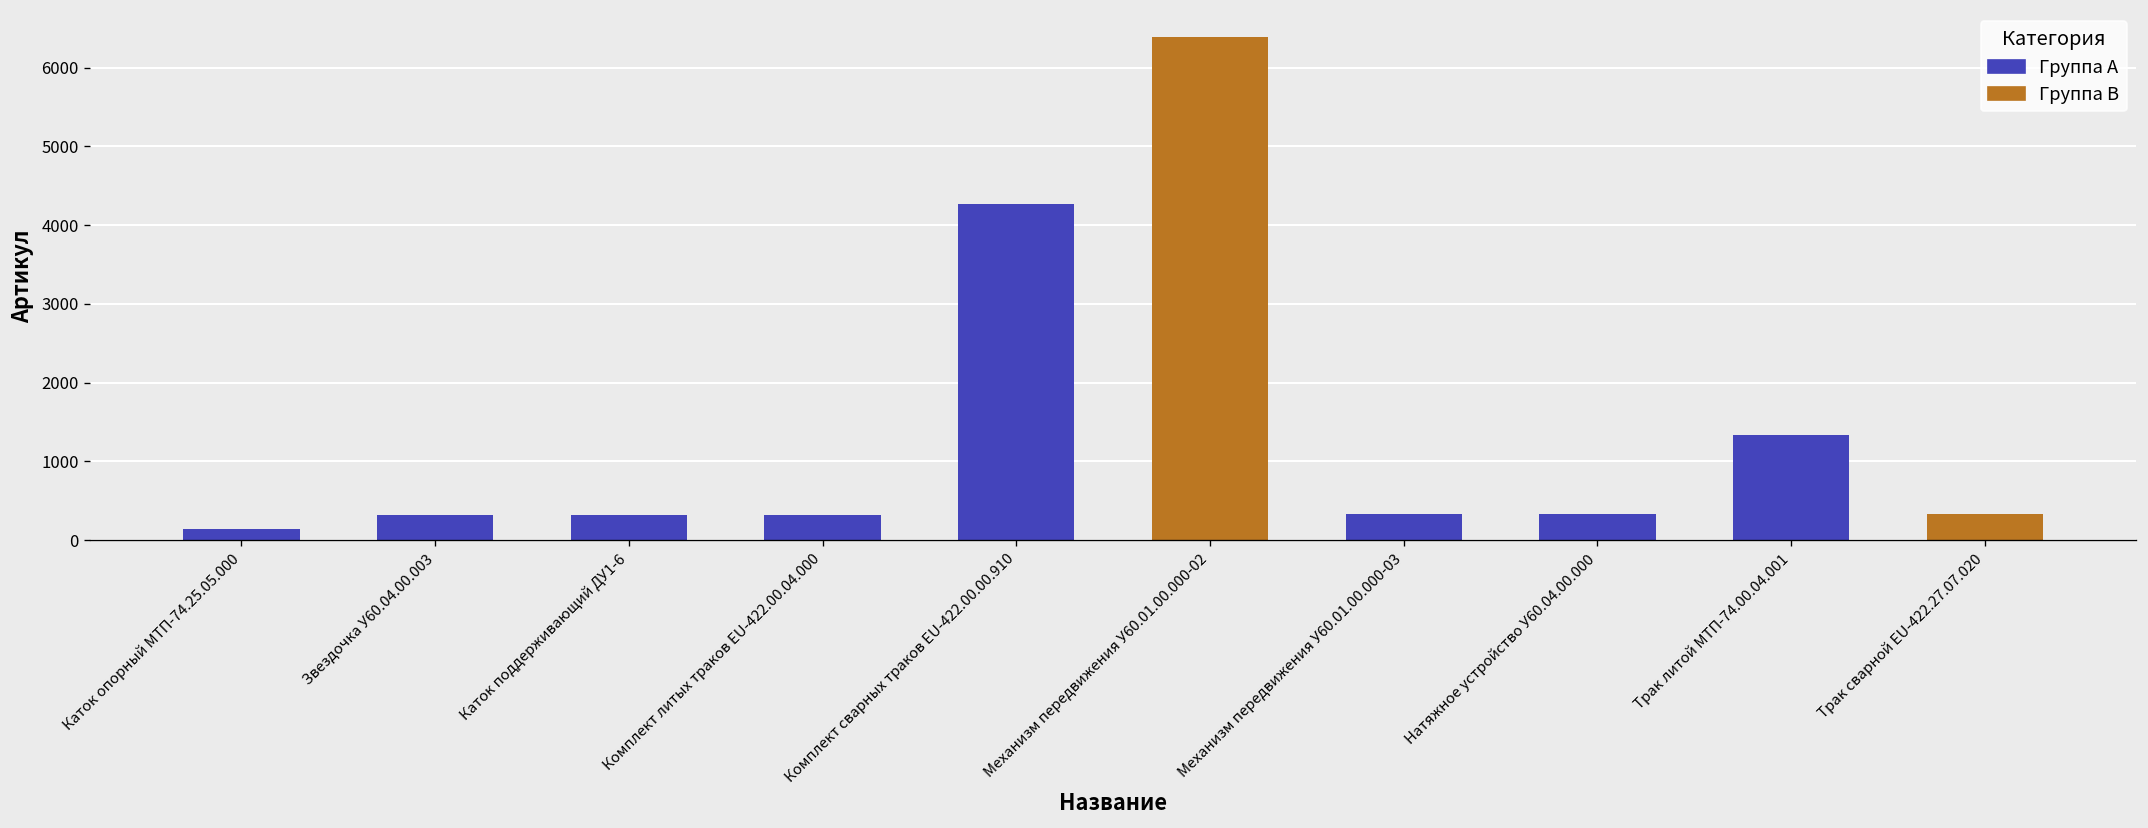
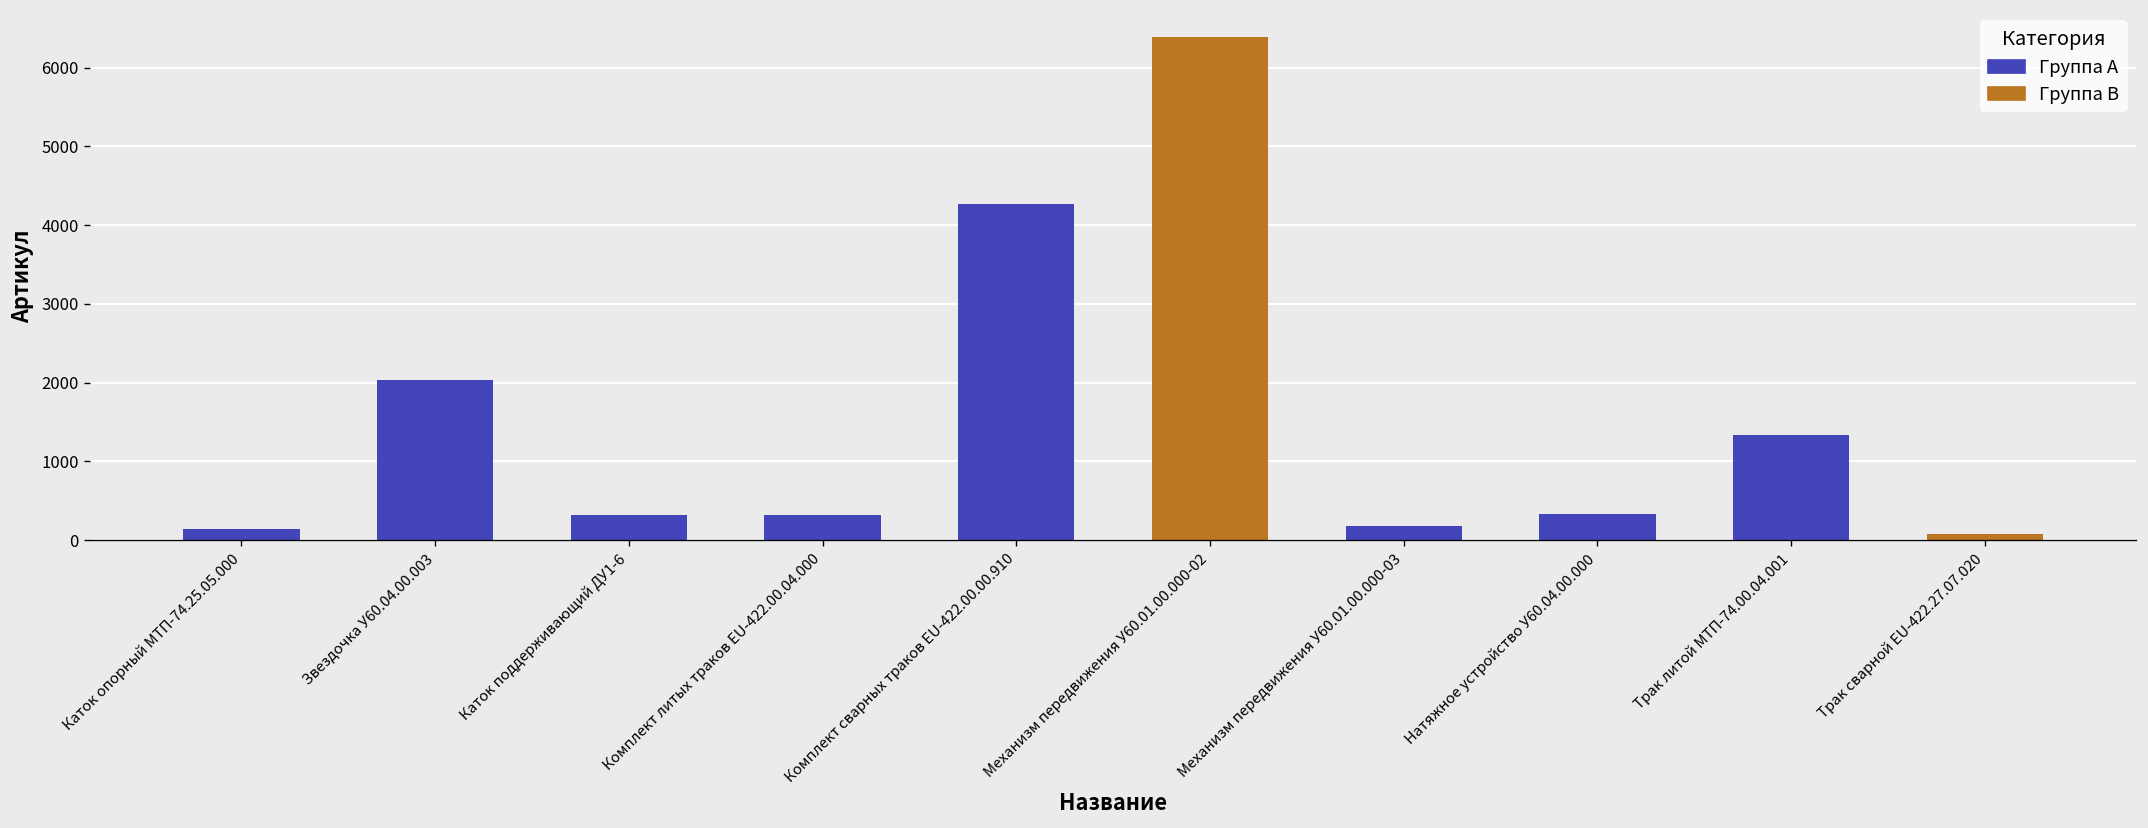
  {
    "Каток опорный МТП-74.25.05.000": 100,
-   "Звездочка У60.04.00.003": 300,
+   "Звездочка У60.04.00.003": 2000,
    "Каток поддерживающий ДУ1-6": 300,
    "Комплект литых траков EU-422.00.04.000": 300,
    "Комплект сварных траков EU-422.00.00.910": 4300,
    "Механизм передвижения У60.01.00.000-02": 6400,
-   "Механизм передвижения У60.01.00.000-03": 300,
+   "Механизм передвижения У60.01.00.000-03": 200,
    "Натяжное устройство У60.04.00.000": 300,
    "Трак литой МТП-74.00.04.001": 1300,
-   "Трак сварной EU-422.27.07.020": 300
+   "Трак сварной EU-422.27.07.020": 100
  }
